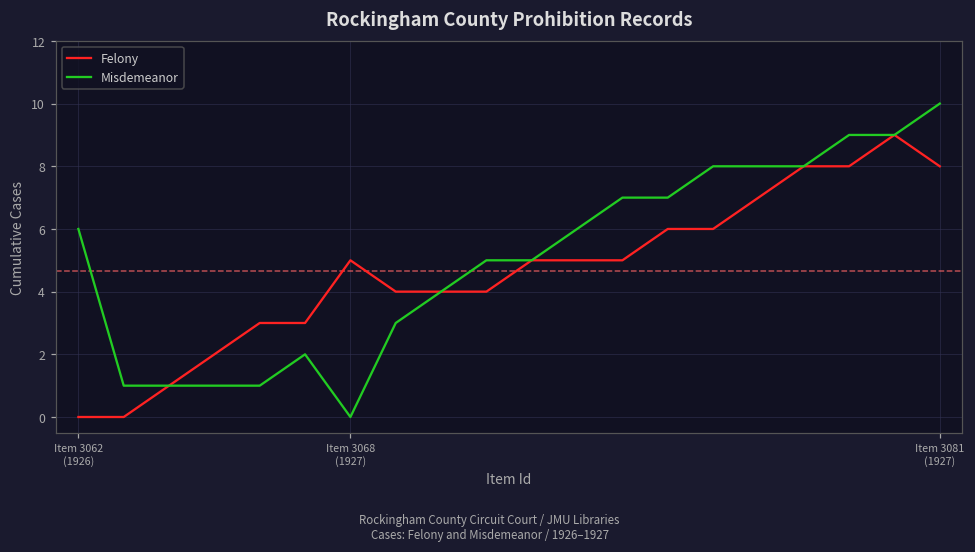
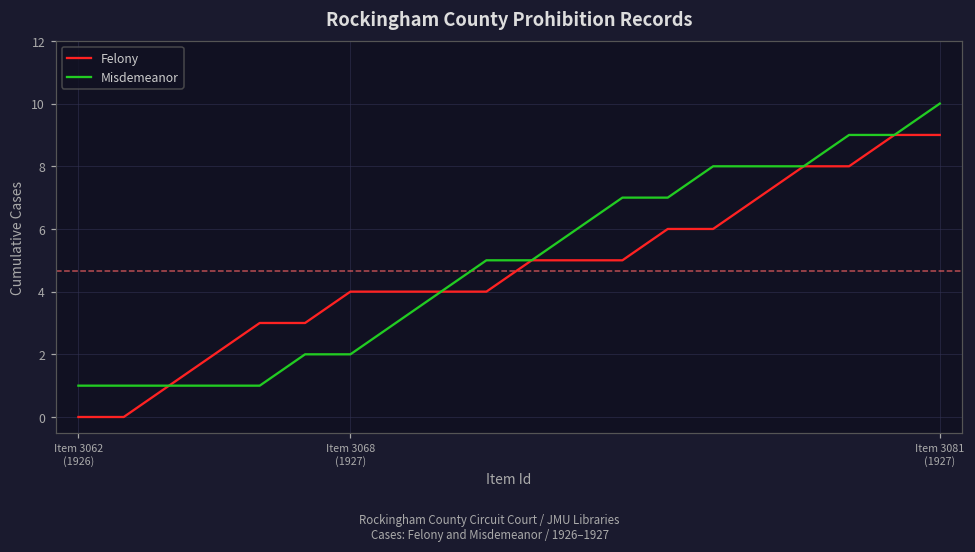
  {
    "Felony": {
      "Item 3062 (1926)": 0,
-     "Item 3068 (1927)": 5,
-     "Item 3081 (1927)": 8
+     "Item 3068 (1927)": 4,
+     "Item 3081 (1927)": 9
    },
    "Misdemeanor": {
-     "Item 3062 (1926)": 6,
-     "Item 3068 (1927)": 0,
+     "Item 3062 (1926)": 1,
+     "Item 3068 (1927)": 2,
      "Item 3081 (1927)": 10
    }
  }
